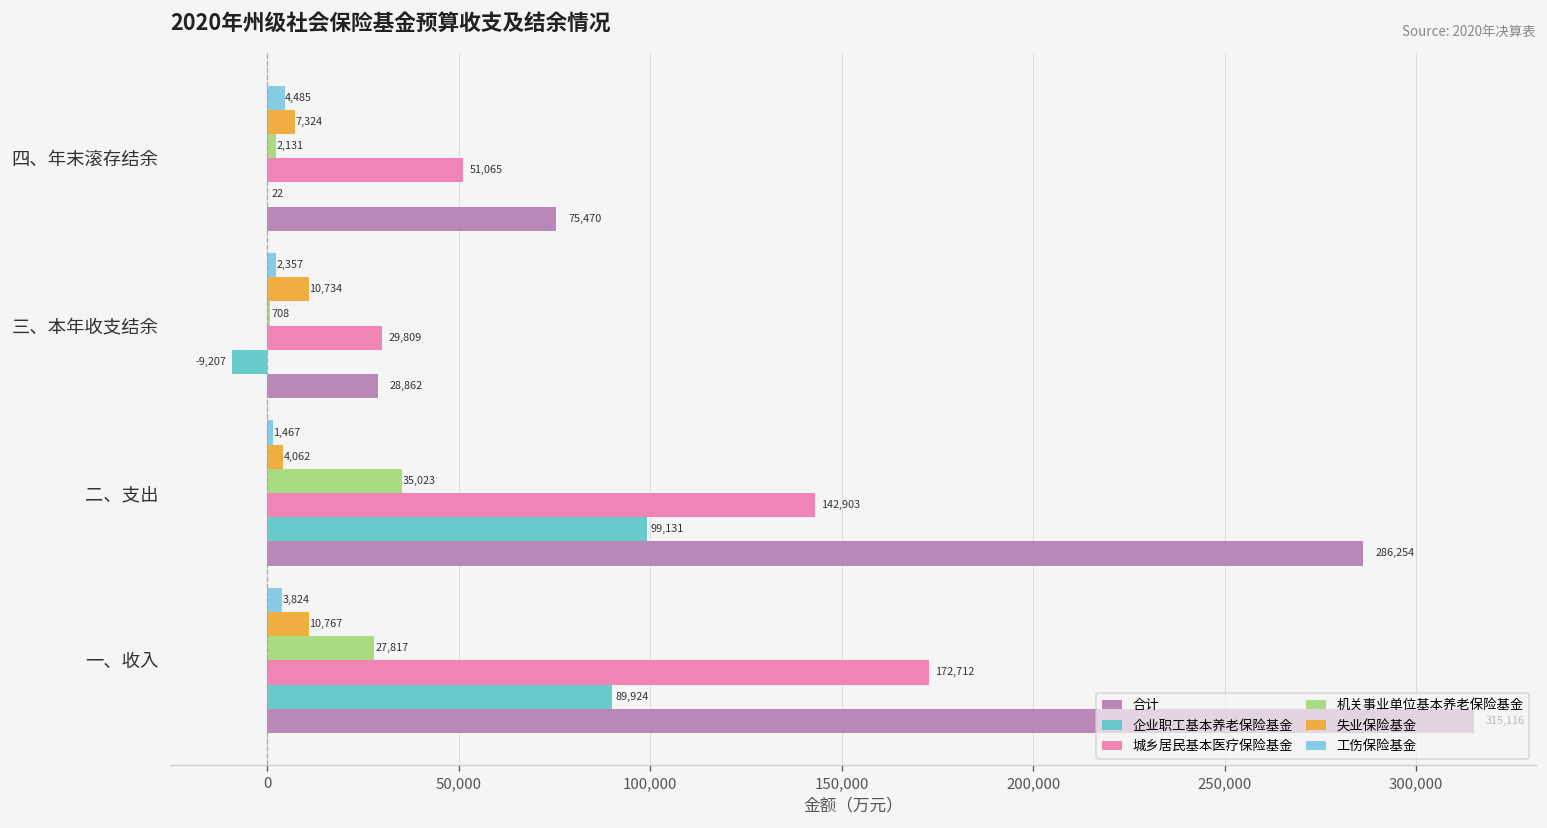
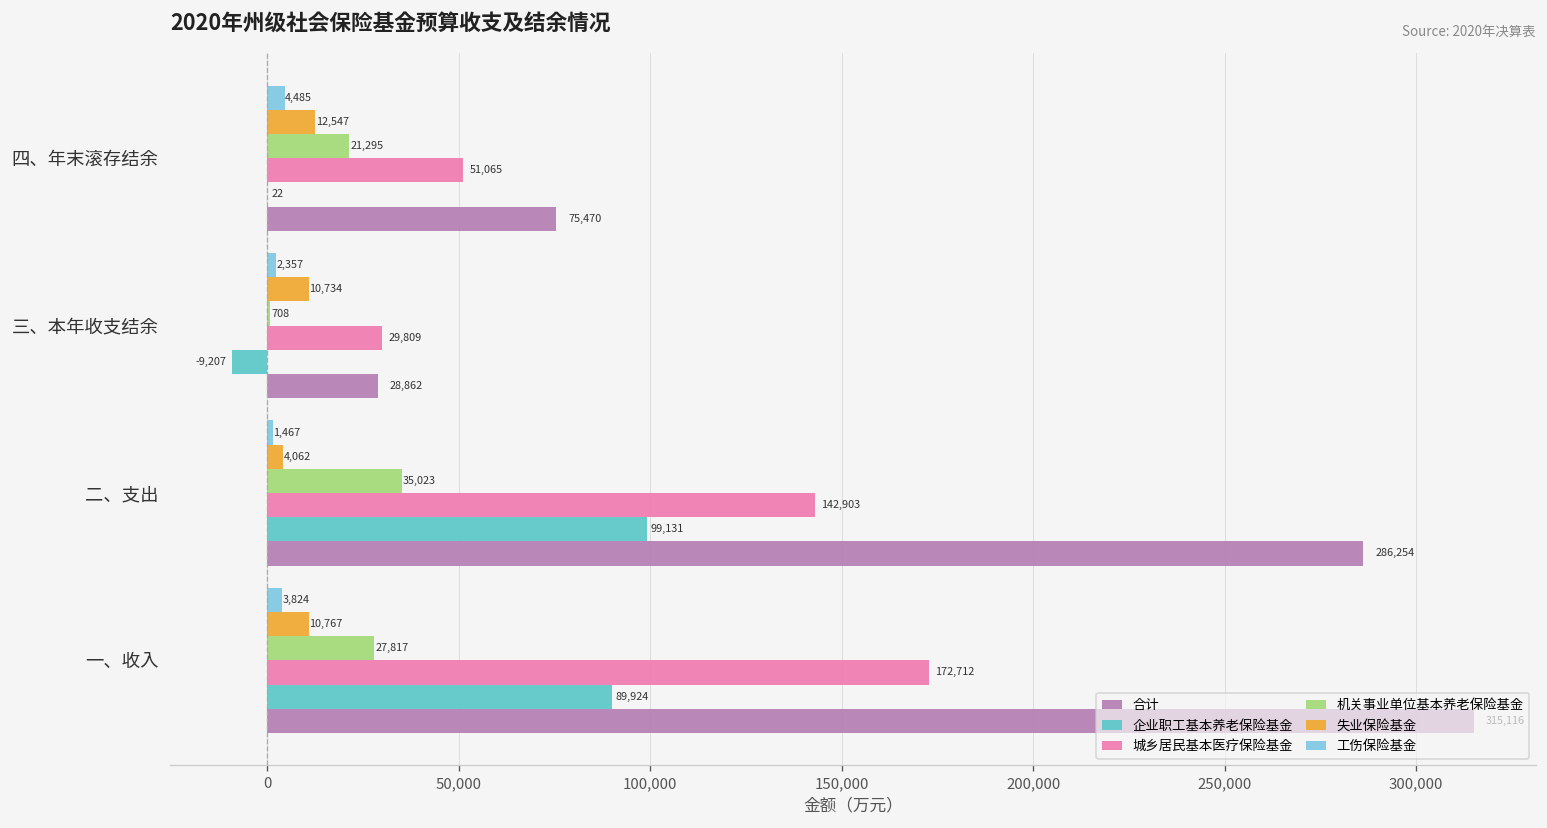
  {
    "机关事业单位基本养老保险基金": {
-     "四、年末滚存结余": "2,131",
+     "四、年末滚存结余": "21,295",
      "三、本年收支结余": "708",
      "二、支出": "35,023",
      "一、收入": "27,817"
    },
    "失业保险基金": {
-     "四、年末滚存结余": "7,324",
+     "四、年末滚存结余": "12,547",
      "三、本年收支结余": "10,734",
      "二、支出": "4,062",
      "一、收入": "10,767"
    }
  }
